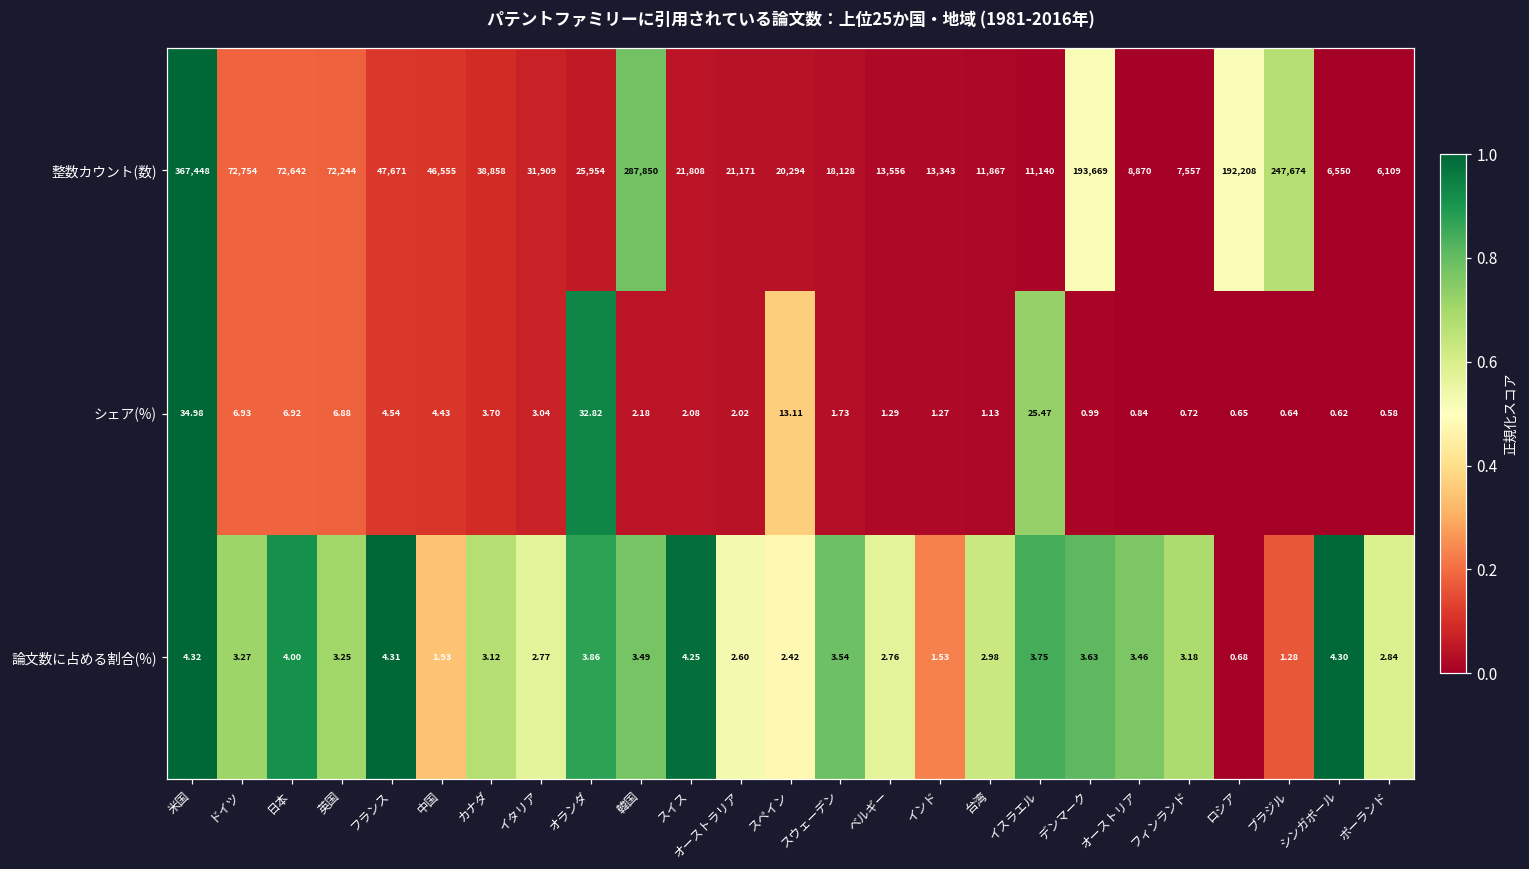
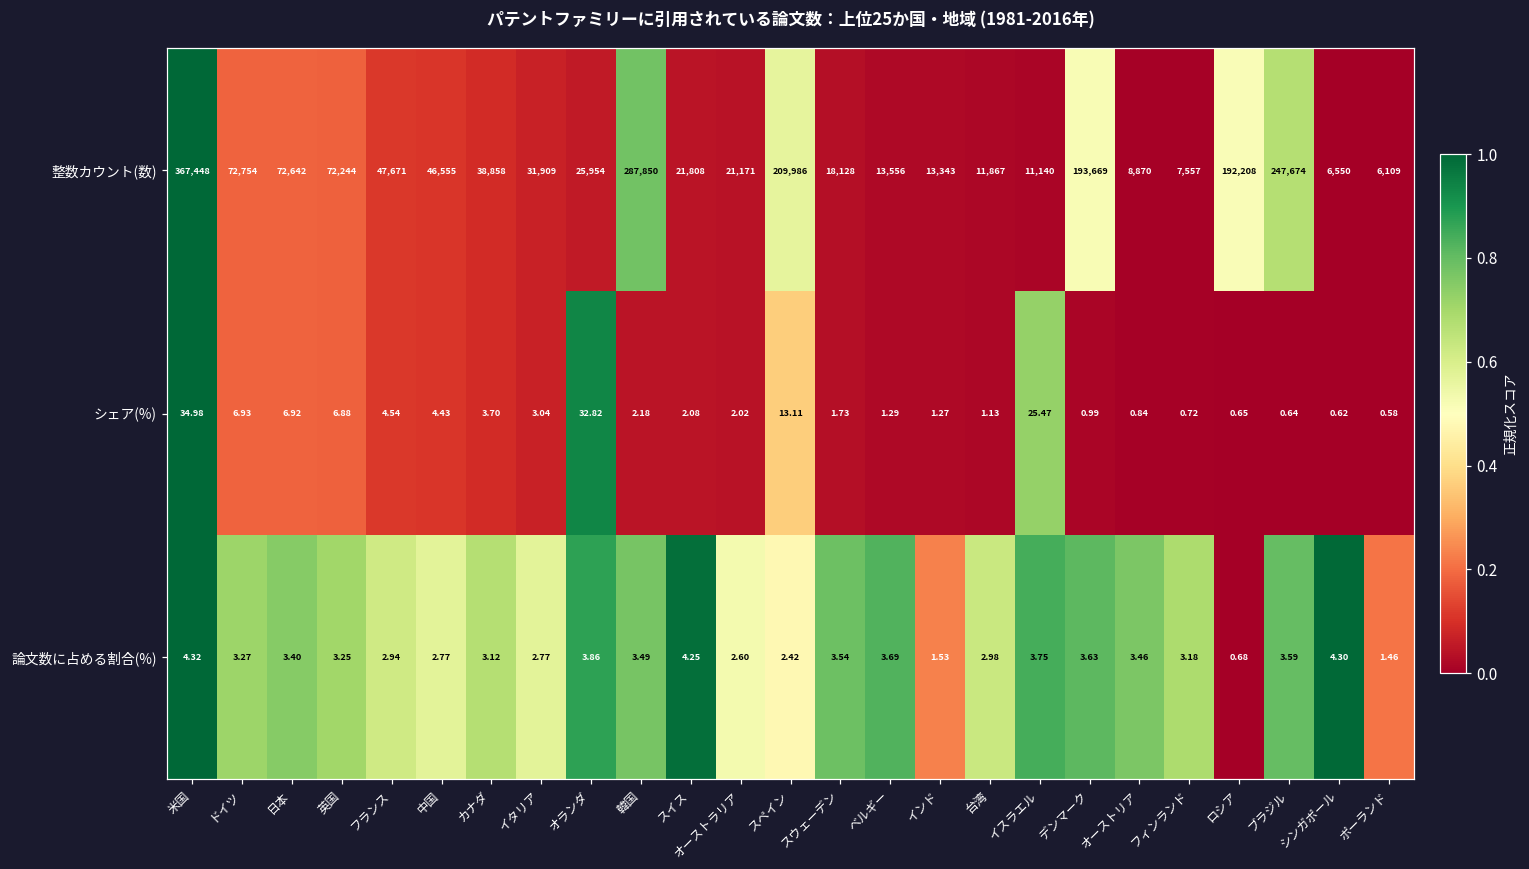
  {
    "整数カウント(数)": {
      "米国": "367,448",
      "ドイツ": "72,754",
      "日本": "72,642",
      "英国": "72,244",
      "フランス": "47,671",
      "中国": "46,555",
      "カナダ": "38,858",
      "イタリア": "31,909",
      "オランダ": "25,954",
      "韓国": "287,850",
      "スイス": "21,808",
      "オーストラリア": "21,171",
-     "スペイン": "20,294",
+     "スペイン": "209,986",
      "スウェーデン": "18,128",
      "ベルギー": "13,556",
      "インド": "13,343",
      "台湾": "11,867",
      "イスラエル": "11,140",
      "デンマーク": "193,669",
      "オーストリア": "8,870",
      "フィンランド": "7,557",
      "ロシア": "192,208",
      "ブラジル": "247,674",
      "シンガポール": "6,550",
      "ポーランド": "6,109"
    },
    "シェア(%)": {
      "米国": "34.98",
      "ドイツ": "6.93",
      "日本": "6.92",
      "英国": "6.88",
      "フランス": "4.54",
      "中国": "4.43",
      "カナダ": "3.70",
      "イタリア": "3.04",
      "オランダ": "32.82",
      "韓国": "2.18",
      "スイス": "2.08",
      "オーストラリア": "2.02",
      "スペイン": "13.11",
      "スウェーデン": "1.73",
      "ベルギー": "1.29",
      "インド": "1.27",
      "台湾": "1.13",
      "イスラエル": "25.47",
      "デンマーク": "0.99",
      "オーストリア": "0.84",
      "フィンランド": "0.72",
      "ロシア": "0.65",
      "ブラジル": "0.64",
      "シンガポール": "0.62",
      "ポーランド": "0.58"
    },
    "論文数に占める割合(%)": {
      "米国": "4.32",
      "ドイツ": "3.27",
-     "日本": "4.00",
+     "日本": "3.40",
      "英国": "3.25",
-     "フランス": "4.31",
-     "中国": "1.93",
+     "フランス": "2.94",
+     "中国": "2.77",
      "カナダ": "3.12",
      "イタリア": "2.77",
      "オランダ": "3.86",
      "韓国": "3.49",
      "スイス": "4.25",
      "オーストラリア": "2.60",
      "スペイン": "2.42",
      "スウェーデン": "3.54",
-     "ベルギー": "2.76",
+     "ベルギー": "3.69",
      "インド": "1.53",
      "台湾": "2.98",
      "イスラエル": "3.75",
      "デンマーク": "3.63",
      "オーストリア": "3.46",
      "フィンランド": "3.18",
      "ロシア": "0.68",
-     "ブラジル": "1.28",
+     "ブラジル": "3.59",
      "シンガポール": "4.30",
-     "ポーランド": "2.84"
+     "ポーランド": "1.46"
    }
  }
